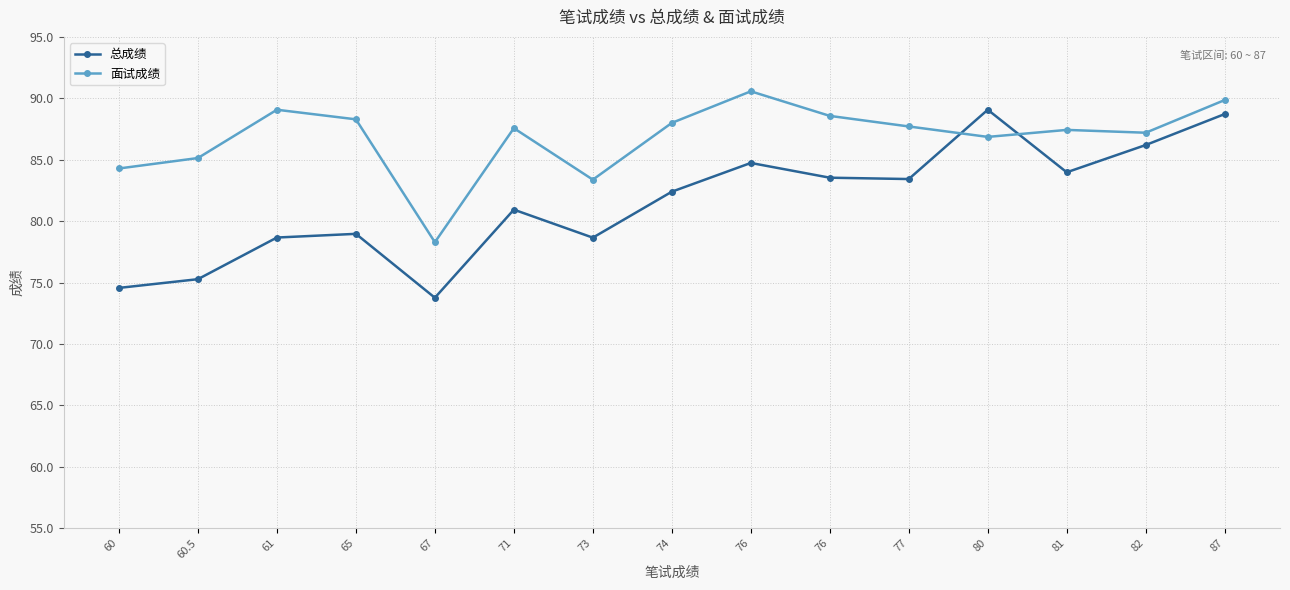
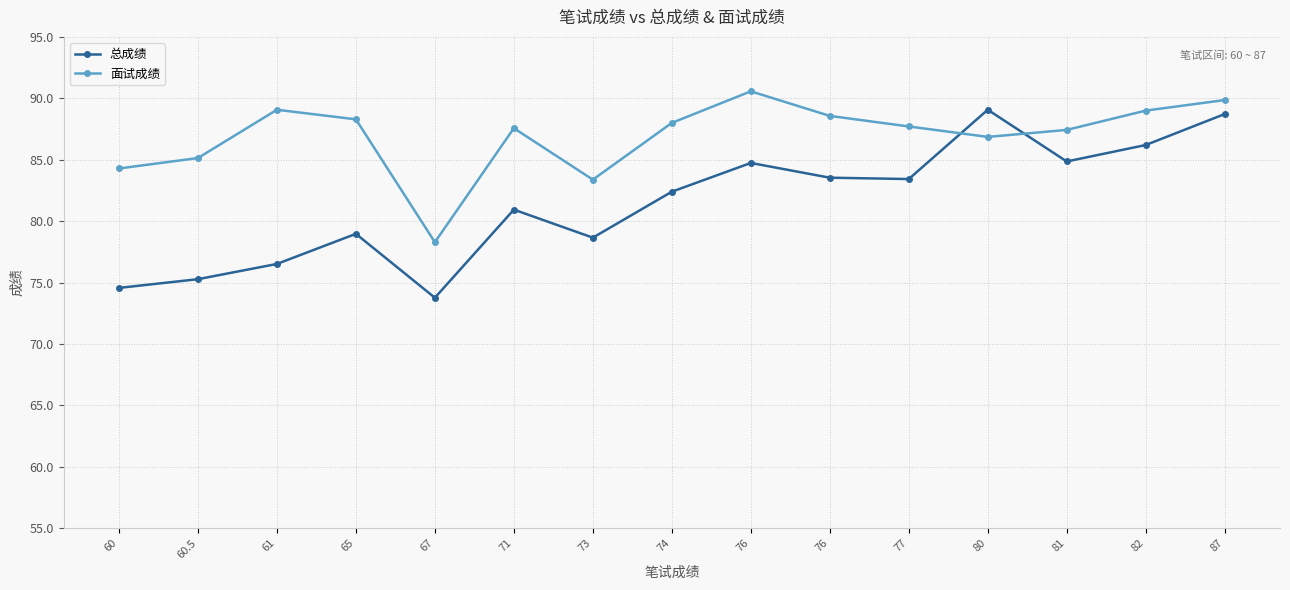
  {
    "总成绩": {
      "60": 74.6,
      "60.5": 75.3,
-     "61": 78.7,
+     "61": 76.5,
      "65": 79.0,
      "67": 73.8,
      "71": 80.9,
      "73": 78.7,
      "74": 82.4,
      "77": 83.4,
      "80": 89.1,
-     "81": 84.0,
+     "81": 84.9,
      "82": 86.2,
      "87": 88.7
    },
    "面试成绩": {
      "60": 84.3,
      "60.5": 85.1,
      "61": 89.1,
      "65": 88.3,
      "67": 78.3,
      "71": 87.6,
      "73": 83.4,
      "74": 88.0,
      "77": 87.7,
      "80": 86.9,
      "81": 87.4,
-     "82": 87.2,
+     "82": 89.0,
      "87": 89.9
    }
  }
